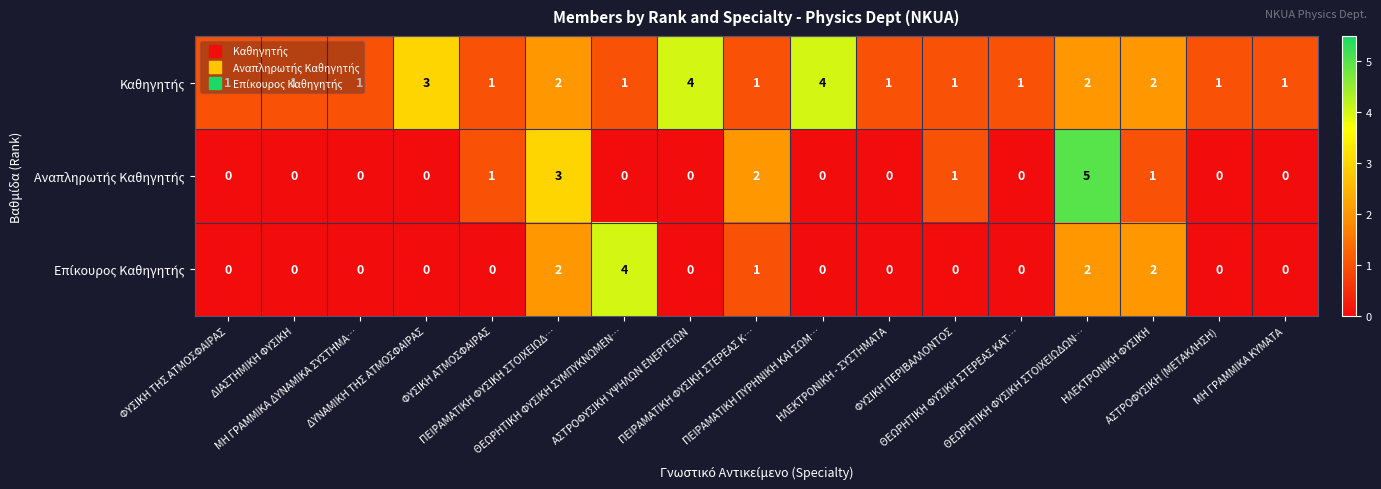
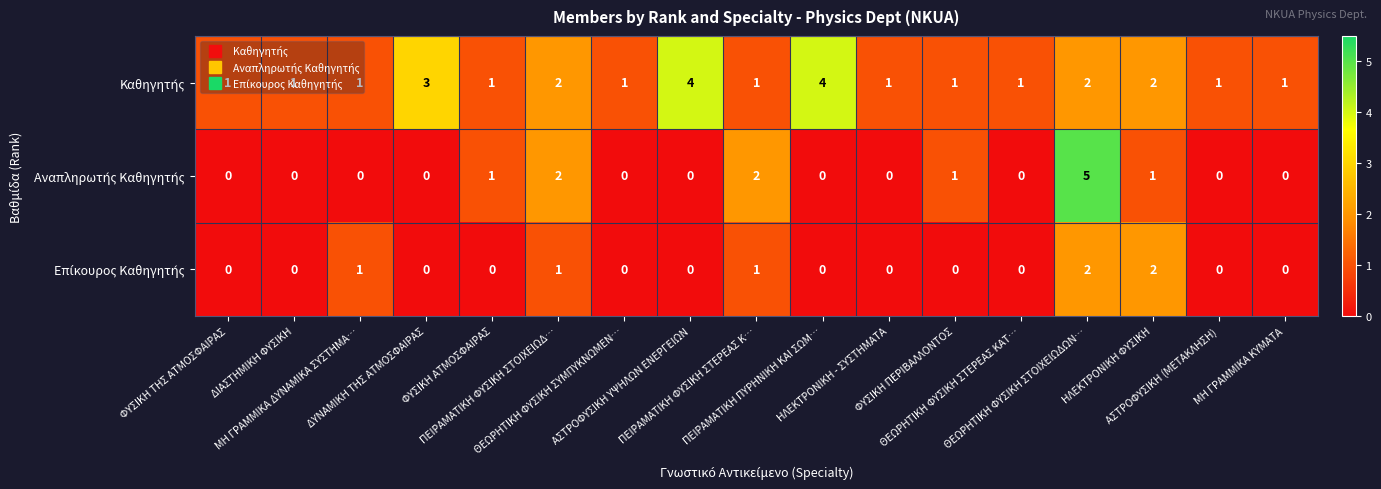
  {
    "Καθηγητής": {
      "ΔΥΝΑΜΙΚΗ ΤΗΣ ΑΤΜΟΣΦΑΙΡΑΣ": 3,
      "ΦΥΣΙΚΗ ΑΤΜΟΣΦΑΙΡΑΣ": 1,
      "ΠΕΙΡΑΜΑΤΙΚΗ ΦΥΣΙΚΗ ΣΤΟΙΧΕΙΩΔ…": 2,
      "ΘΕΩΡΗΤΙΚΗ ΦΥΣΙΚΗ ΣΥΜΠΥΚΝΩΜΕΝ…": 1,
      "ΑΣΤΡΟΦΥΣΙΚΗ ΥΨΗΛΩΝ ΕΝΕΡΓΕΙΩΝ": 4,
      "ΠΕΙΡΑΜΑΤΙΚΗ ΦΥΣΙΚΗ ΣΤΕΡΕΑΣ Κ…": 1,
      "ΠΕΙΡΑΜΑΤΙΚΗ ΠΥΡΗΝΙΚΗ ΚΑΙ ΣΩΜ…": 4,
      "ΗΛΕΚΤΡΟΝΙΚΗ - ΣΥΣΤΗΜΑΤΑ": 1,
      "ΦΥΣΙΚΗ ΠΕΡΙΒΑΛΛΟΝΤΟΣ": 1,
      "ΘΕΩΡΗΤΙΚΗ ΦΥΣΙΚΗ ΣΤΕΡΕΑΣ ΚΑΤ…": 1,
      "ΘΕΩΡΗΤΙΚΗ ΦΥΣΙΚΗ ΣΤΟΙΧΕΙΩΔΩΝ…": 2,
      "ΗΛΕΚΤΡΟΝΙΚΗ ΦΥΣΙΚΗ": 2,
      "ΑΣΤΡΟΦΥΣΙΚΗ (ΜΕΤΑΚΛΗΣΗ)": 1,
      "ΜΗ ΓΡΑΜΜΙΚΑ ΚΥΜΑΤΑ": 1
    },
    "Αναπληρωτής Καθηγητής": {
      "ΦΥΣΙΚΗ ΤΗΣ ΑΤΜΟΣΦΑΙΡΑΣ": 0,
      "ΔΙΑΣΤΗΜΙΚΗ ΦΥΣΙΚΗ": 0,
      "ΜΗ ΓΡΑΜΜΙΚΑ ΔΥΝΑΜΙΚΑ ΣΥΣΤΗΜΑ…": 0,
      "ΔΥΝΑΜΙΚΗ ΤΗΣ ΑΤΜΟΣΦΑΙΡΑΣ": 0,
      "ΦΥΣΙΚΗ ΑΤΜΟΣΦΑΙΡΑΣ": 1,
-     "ΠΕΙΡΑΜΑΤΙΚΗ ΦΥΣΙΚΗ ΣΤΟΙΧΕΙΩΔ…": 3,
+     "ΠΕΙΡΑΜΑΤΙΚΗ ΦΥΣΙΚΗ ΣΤΟΙΧΕΙΩΔ…": 2,
      "ΘΕΩΡΗΤΙΚΗ ΦΥΣΙΚΗ ΣΥΜΠΥΚΝΩΜΕΝ…": 0,
      "ΑΣΤΡΟΦΥΣΙΚΗ ΥΨΗΛΩΝ ΕΝΕΡΓΕΙΩΝ": 0,
      "ΠΕΙΡΑΜΑΤΙΚΗ ΦΥΣΙΚΗ ΣΤΕΡΕΑΣ Κ…": 2,
      "ΠΕΙΡΑΜΑΤΙΚΗ ΠΥΡΗΝΙΚΗ ΚΑΙ ΣΩΜ…": 0,
      "ΗΛΕΚΤΡΟΝΙΚΗ - ΣΥΣΤΗΜΑΤΑ": 0,
      "ΦΥΣΙΚΗ ΠΕΡΙΒΑΛΛΟΝΤΟΣ": 1,
      "ΘΕΩΡΗΤΙΚΗ ΦΥΣΙΚΗ ΣΤΕΡΕΑΣ ΚΑΤ…": 0,
      "ΘΕΩΡΗΤΙΚΗ ΦΥΣΙΚΗ ΣΤΟΙΧΕΙΩΔΩΝ…": 5,
      "ΗΛΕΚΤΡΟΝΙΚΗ ΦΥΣΙΚΗ": 1,
      "ΑΣΤΡΟΦΥΣΙΚΗ (ΜΕΤΑΚΛΗΣΗ)": 0,
      "ΜΗ ΓΡΑΜΜΙΚΑ ΚΥΜΑΤΑ": 0
    },
    "Επίκουρος Καθηγητής": {
      "ΦΥΣΙΚΗ ΤΗΣ ΑΤΜΟΣΦΑΙΡΑΣ": 0,
      "ΔΙΑΣΤΗΜΙΚΗ ΦΥΣΙΚΗ": 0,
-     "ΜΗ ΓΡΑΜΜΙΚΑ ΔΥΝΑΜΙΚΑ ΣΥΣΤΗΜΑ…": 0,
+     "ΜΗ ΓΡΑΜΜΙΚΑ ΔΥΝΑΜΙΚΑ ΣΥΣΤΗΜΑ…": 1,
      "ΔΥΝΑΜΙΚΗ ΤΗΣ ΑΤΜΟΣΦΑΙΡΑΣ": 0,
      "ΦΥΣΙΚΗ ΑΤΜΟΣΦΑΙΡΑΣ": 0,
-     "ΠΕΙΡΑΜΑΤΙΚΗ ΦΥΣΙΚΗ ΣΤΟΙΧΕΙΩΔ…": 2,
-     "ΘΕΩΡΗΤΙΚΗ ΦΥΣΙΚΗ ΣΥΜΠΥΚΝΩΜΕΝ…": 4,
+     "ΠΕΙΡΑΜΑΤΙΚΗ ΦΥΣΙΚΗ ΣΤΟΙΧΕΙΩΔ…": 1,
+     "ΘΕΩΡΗΤΙΚΗ ΦΥΣΙΚΗ ΣΥΜΠΥΚΝΩΜΕΝ…": 0,
      "ΑΣΤΡΟΦΥΣΙΚΗ ΥΨΗΛΩΝ ΕΝΕΡΓΕΙΩΝ": 0,
      "ΠΕΙΡΑΜΑΤΙΚΗ ΦΥΣΙΚΗ ΣΤΕΡΕΑΣ Κ…": 1,
      "ΠΕΙΡΑΜΑΤΙΚΗ ΠΥΡΗΝΙΚΗ ΚΑΙ ΣΩΜ…": 0,
      "ΗΛΕΚΤΡΟΝΙΚΗ - ΣΥΣΤΗΜΑΤΑ": 0,
      "ΦΥΣΙΚΗ ΠΕΡΙΒΑΛΛΟΝΤΟΣ": 0,
      "ΘΕΩΡΗΤΙΚΗ ΦΥΣΙΚΗ ΣΤΕΡΕΑΣ ΚΑΤ…": 0,
      "ΘΕΩΡΗΤΙΚΗ ΦΥΣΙΚΗ ΣΤΟΙΧΕΙΩΔΩΝ…": 2,
      "ΗΛΕΚΤΡΟΝΙΚΗ ΦΥΣΙΚΗ": 2,
      "ΑΣΤΡΟΦΥΣΙΚΗ (ΜΕΤΑΚΛΗΣΗ)": 0,
      "ΜΗ ΓΡΑΜΜΙΚΑ ΚΥΜΑΤΑ": 0
    }
  }
